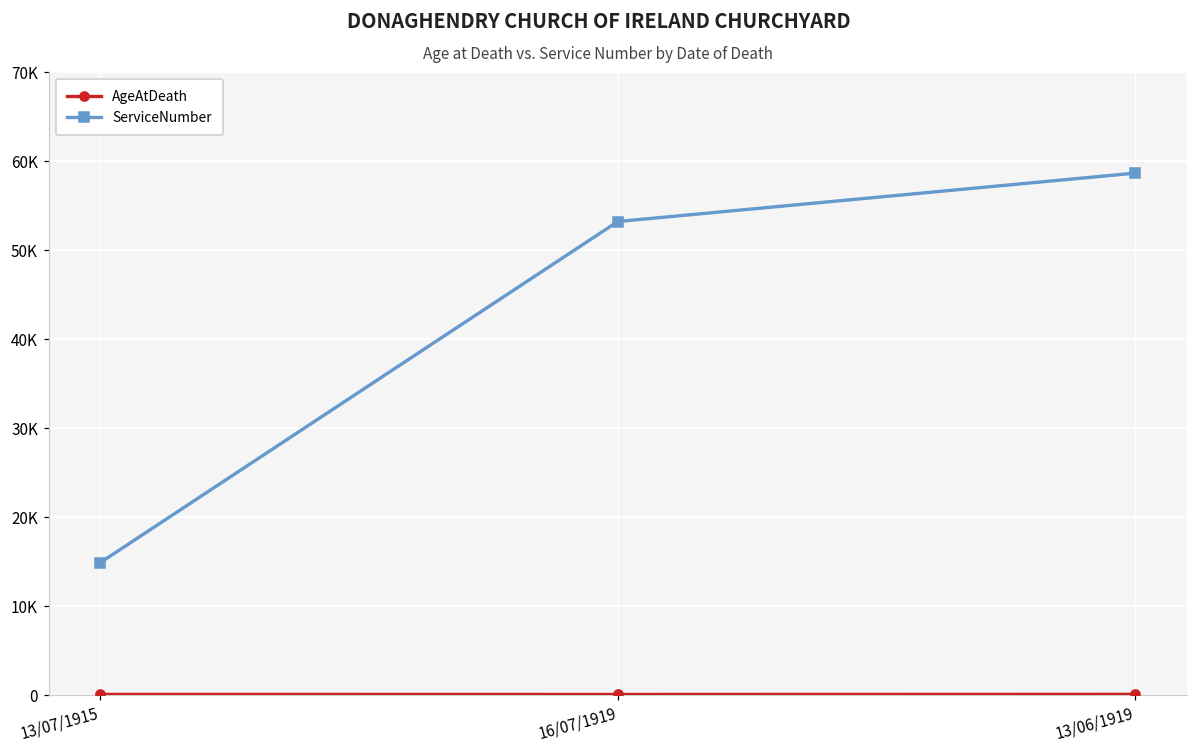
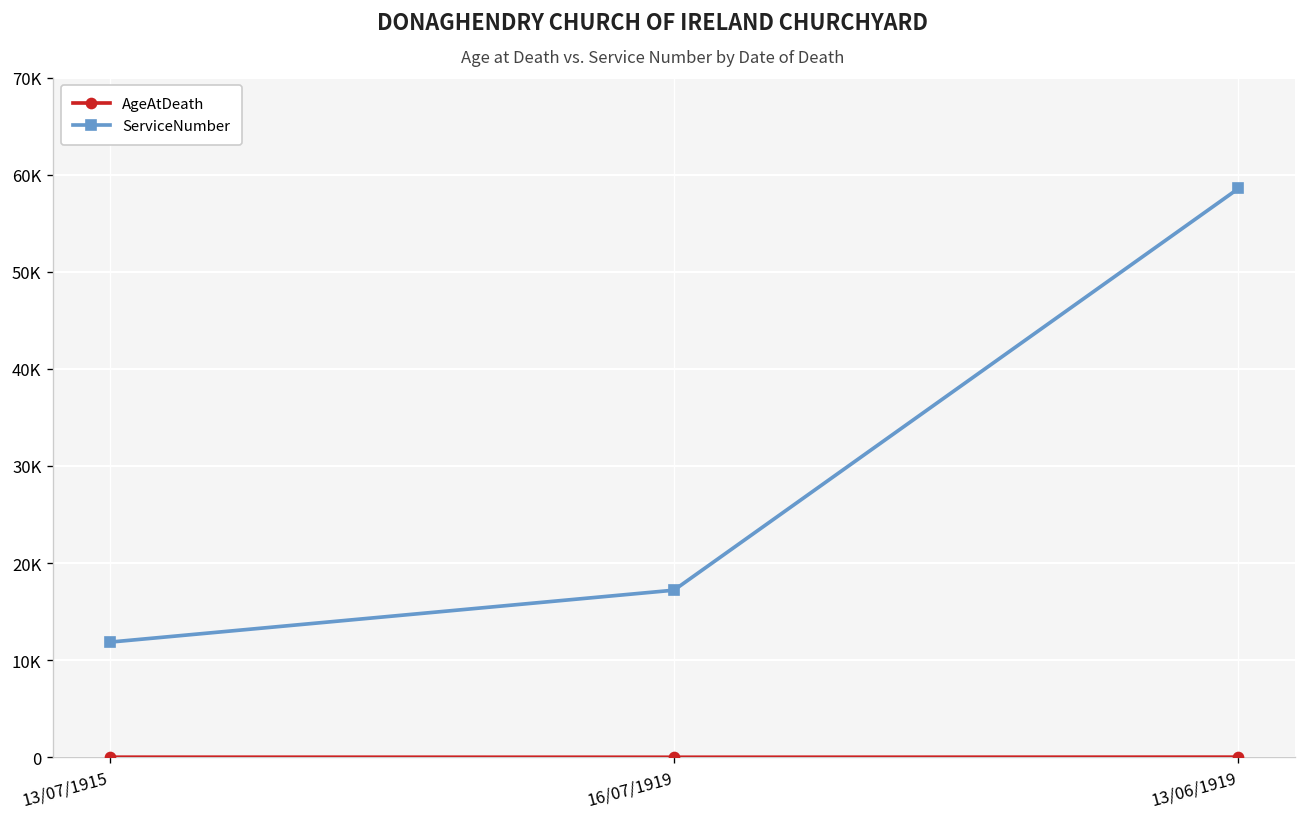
  {
    "AgeAtDeath": {
      "13/07/1915": 0,
      "16/07/1919": 0,
      "13/06/1919": 0
    },
    "ServiceNumber": {
-     "13/07/1915": 15000,
-     "16/07/1919": 53000,
+     "13/07/1915": 12000,
+     "16/07/1919": 17000,
      "13/06/1919": 59000
    }
  }
